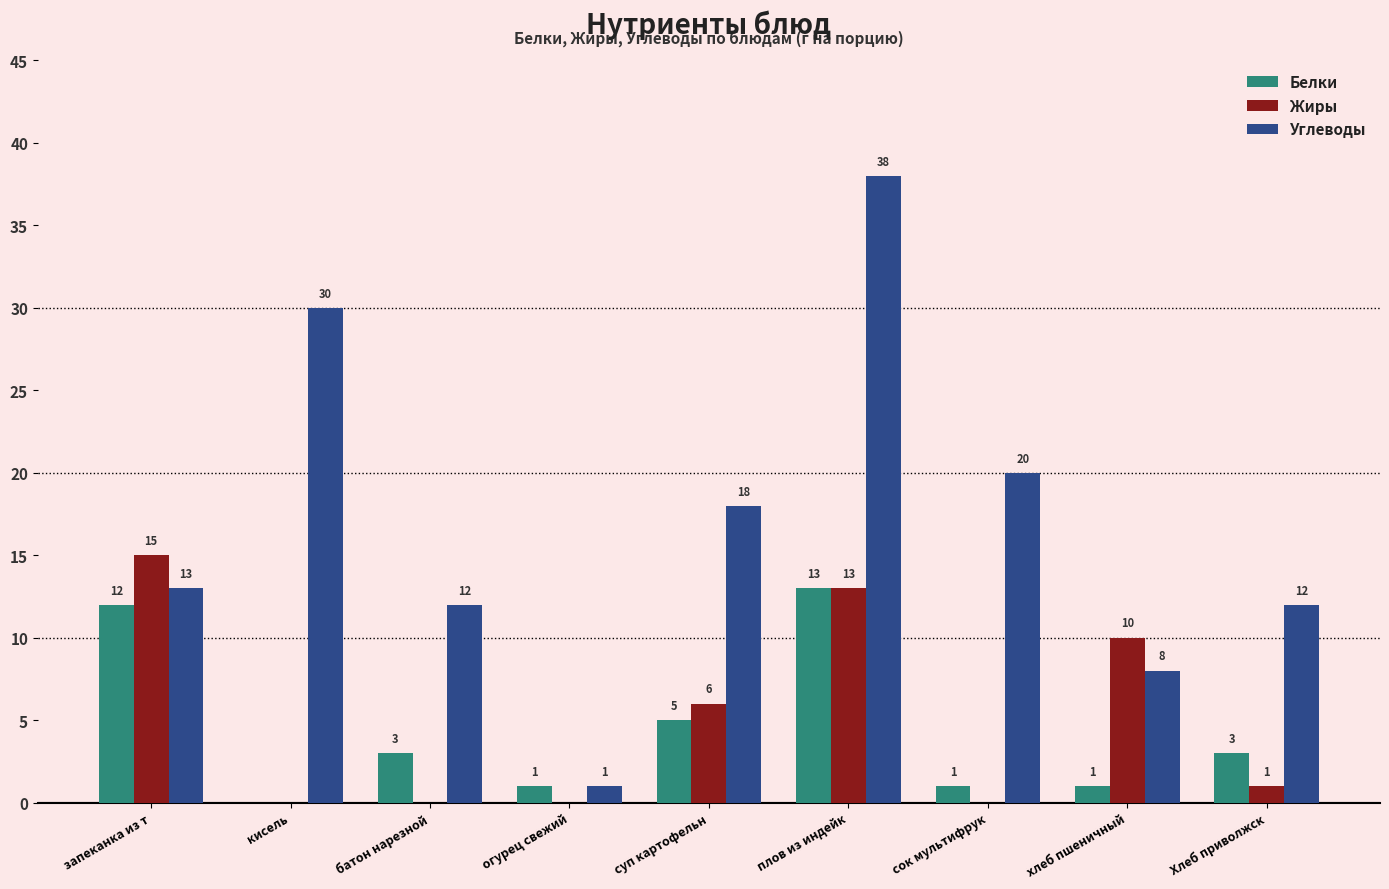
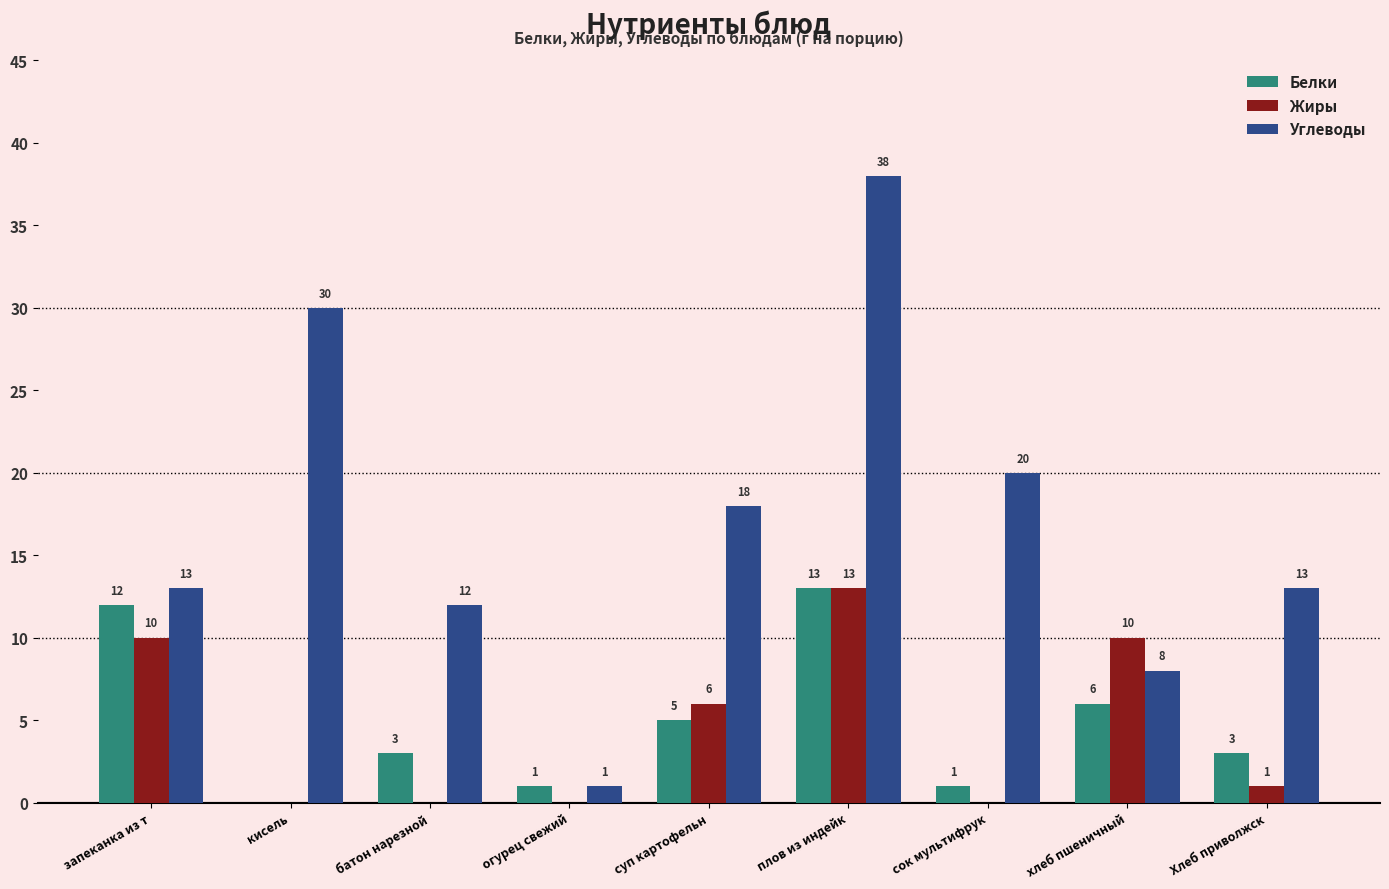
  {
    "Белки": {
      "запеканка из т": 12,
      "батон нарезной": 3,
      "огурец свежий": 1,
      "суп картофельн": 5,
      "плов из индейк": 13,
      "сок мультифрук": 1,
-     "хлеб пшеничный": 1,
+     "хлеб пшеничный": 6,
      "Хлеб приволжск": 3
    },
    "Жиры": {
-     "запеканка из т": 15,
+     "запеканка из т": 10,
      "суп картофельн": 6,
      "плов из индейк": 13,
      "хлеб пшеничный": 10,
      "Хлеб приволжск": 1
    },
    "Углеводы": {
      "запеканка из т": 13,
      "кисель": 30,
      "батон нарезной": 12,
      "огурец свежий": 1,
      "суп картофельн": 18,
      "плов из индейк": 38,
      "сок мультифрук": 20,
      "хлеб пшеничный": 8,
-     "Хлеб приволжск": 12
+     "Хлеб приволжск": 13
    }
  }
